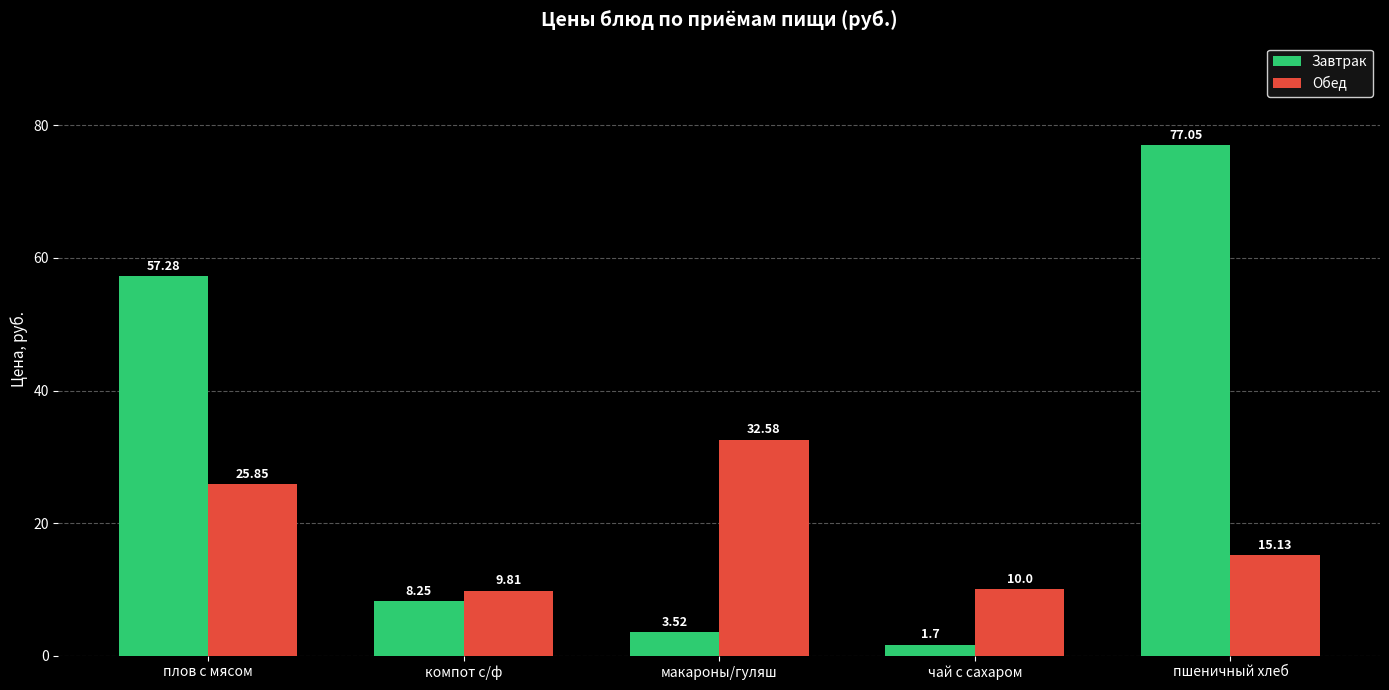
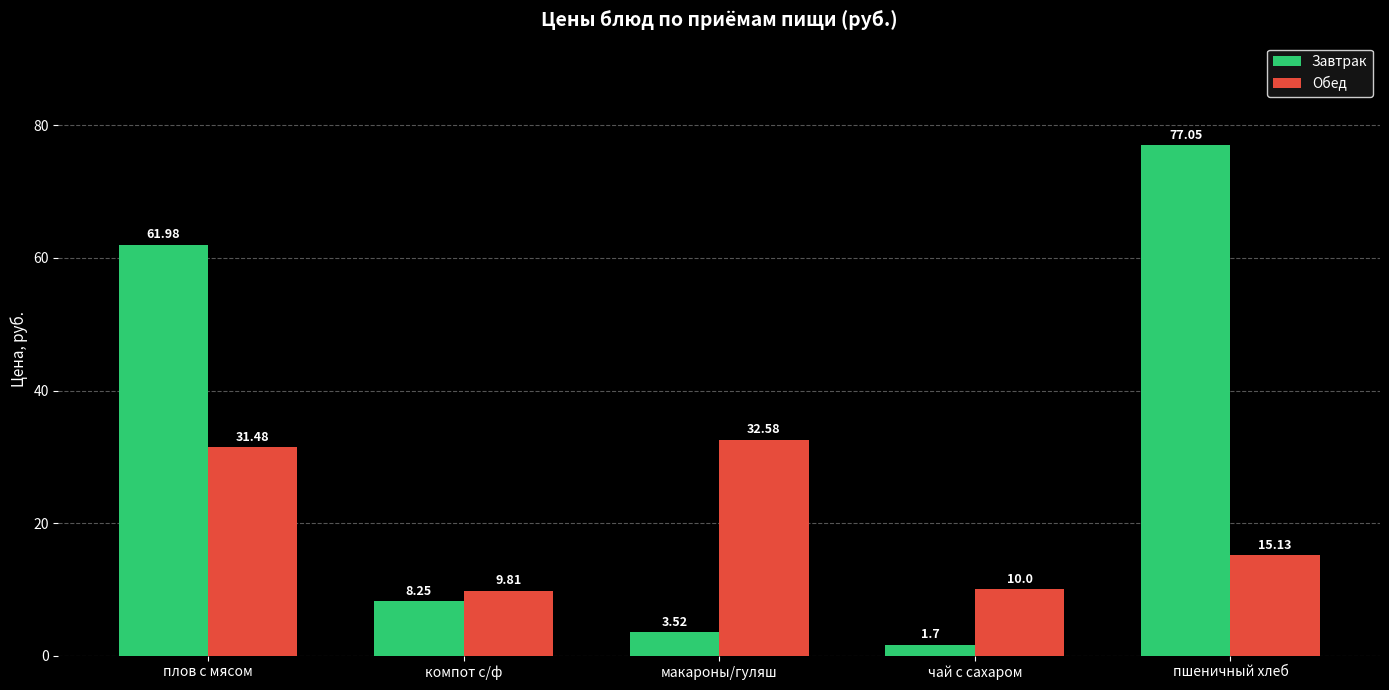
  {
    "Завтрак": {
-     "плов с мясом": 57.28,
+     "плов с мясом": 61.98,
      "компот с/ф": 8.25,
      "макароны/гуляш": 3.52,
      "чай с сахаром": 1.7,
      "пшеничный хлеб": 77.05
    },
    "Обед": {
-     "плов с мясом": 25.85,
+     "плов с мясом": 31.48,
      "компот с/ф": 9.81,
      "макароны/гуляш": 32.58,
      "чай с сахаром": 10.0,
      "пшеничный хлеб": 15.13
    }
  }
